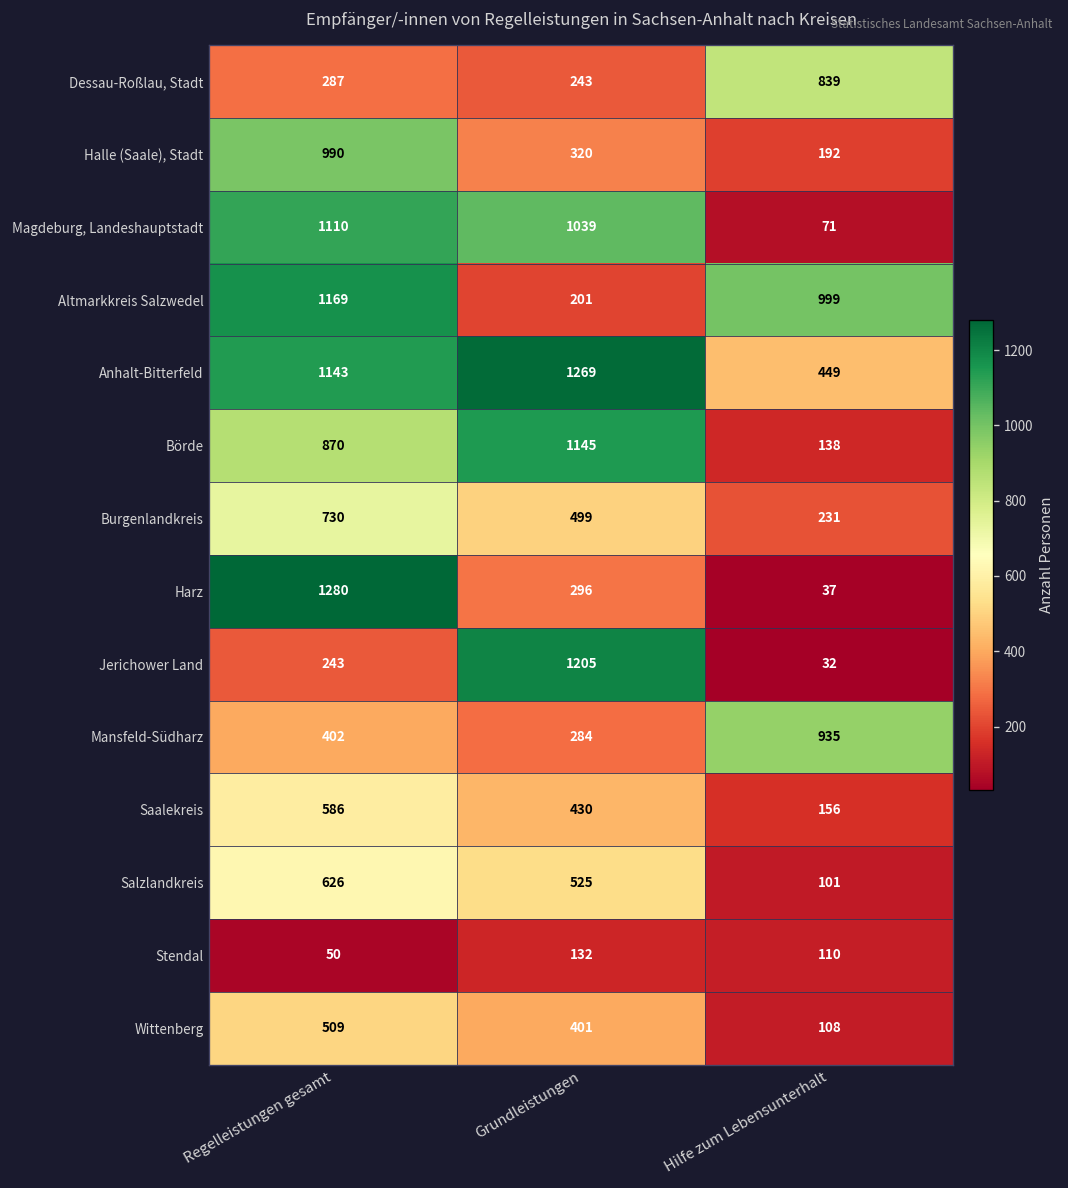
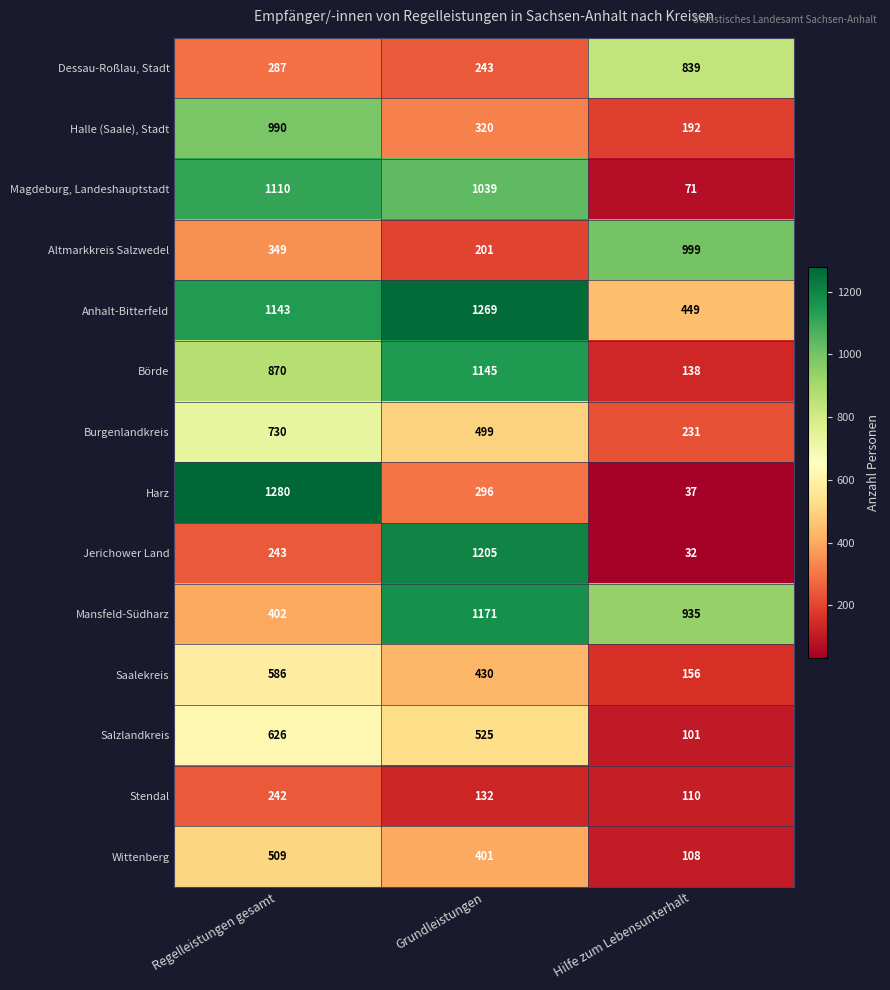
  {
    "Dessau-Roßlau, Stadt": {
      "Regelleistungen gesamt": 287,
      "Grundleistungen": 243,
      "Hilfe zum Lebensunterhalt": 839
    },
    "Halle (Saale), Stadt": {
      "Regelleistungen gesamt": 990,
      "Grundleistungen": 320,
      "Hilfe zum Lebensunterhalt": 192
    },
    "Magdeburg, Landeshauptstadt": {
      "Regelleistungen gesamt": 1110,
      "Grundleistungen": 1039,
      "Hilfe zum Lebensunterhalt": 71
    },
    "Altmarkkreis Salzwedel": {
-     "Regelleistungen gesamt": 1169,
+     "Regelleistungen gesamt": 349,
      "Grundleistungen": 201,
      "Hilfe zum Lebensunterhalt": 999
    },
    "Anhalt-Bitterfeld": {
      "Regelleistungen gesamt": 1143,
      "Grundleistungen": 1269,
      "Hilfe zum Lebensunterhalt": 449
    },
    "Börde": {
      "Regelleistungen gesamt": 870,
      "Grundleistungen": 1145,
      "Hilfe zum Lebensunterhalt": 138
    },
    "Burgenlandkreis": {
      "Regelleistungen gesamt": 730,
      "Grundleistungen": 499,
      "Hilfe zum Lebensunterhalt": 231
    },
    "Harz": {
      "Regelleistungen gesamt": 1280,
      "Grundleistungen": 296,
      "Hilfe zum Lebensunterhalt": 37
    },
    "Jerichower Land": {
      "Regelleistungen gesamt": 243,
      "Grundleistungen": 1205,
      "Hilfe zum Lebensunterhalt": 32
    },
    "Mansfeld-Südharz": {
      "Regelleistungen gesamt": 402,
-     "Grundleistungen": 284,
+     "Grundleistungen": 1171,
      "Hilfe zum Lebensunterhalt": 935
    },
    "Saalekreis": {
      "Regelleistungen gesamt": 586,
      "Grundleistungen": 430,
      "Hilfe zum Lebensunterhalt": 156
    },
    "Salzlandkreis": {
      "Regelleistungen gesamt": 626,
      "Grundleistungen": 525,
      "Hilfe zum Lebensunterhalt": 101
    },
    "Stendal": {
-     "Regelleistungen gesamt": 50,
+     "Regelleistungen gesamt": 242,
      "Grundleistungen": 132,
      "Hilfe zum Lebensunterhalt": 110
    },
    "Wittenberg": {
      "Regelleistungen gesamt": 509,
      "Grundleistungen": 401,
      "Hilfe zum Lebensunterhalt": 108
    }
  }
